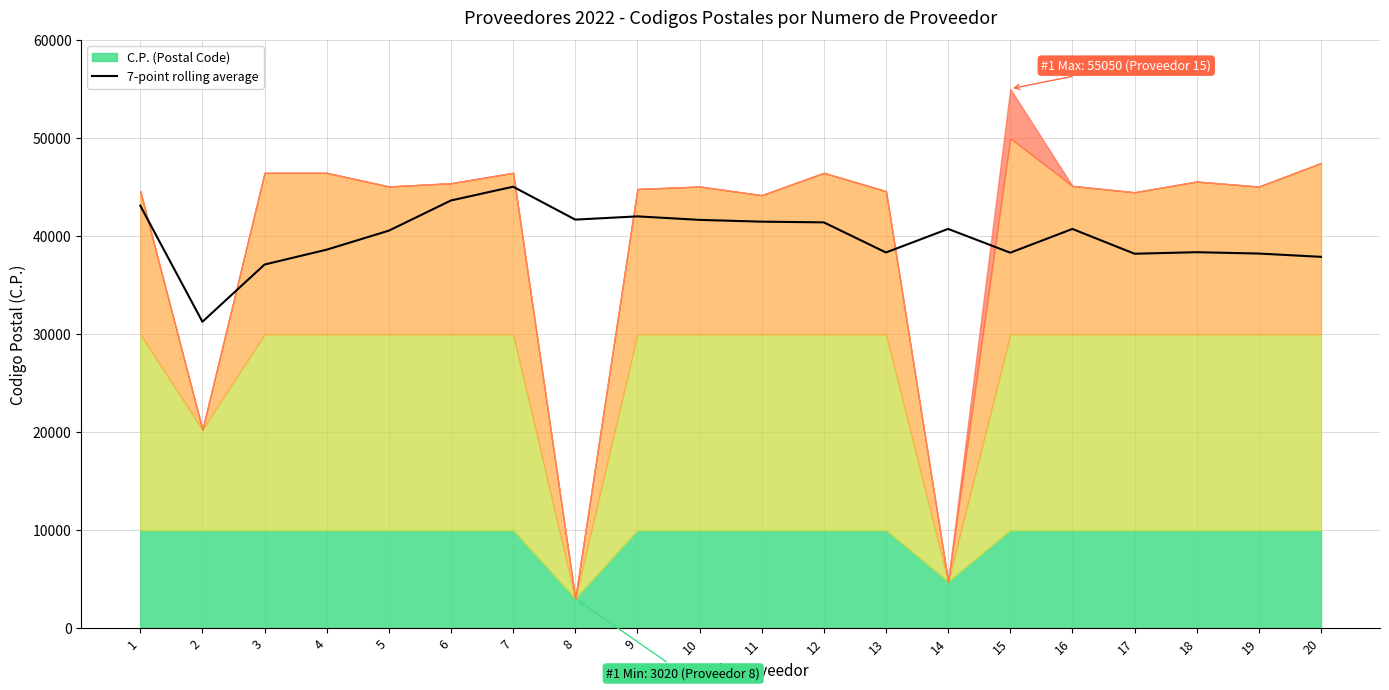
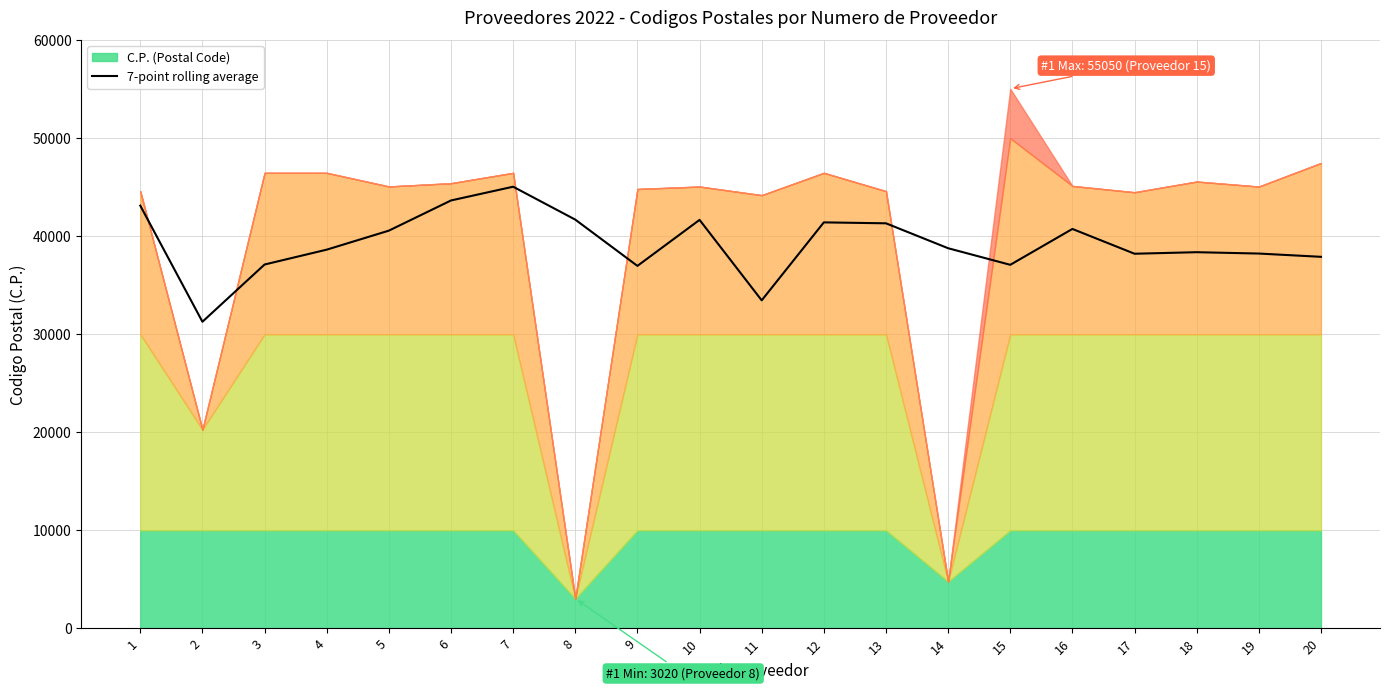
  {
    "7-point rolling average": {
      "1": 43000,
      "2": 31000,
      "3": 37000,
      "4": 39000,
      "5": 41000,
      "6": 44000,
      "7": 45000,
      "8": 42000,
-     "9": 42000,
+     "9": 37000,
      "10": 42000,
-     "11": 41000,
+     "11": 33000,
      "12": 41000,
-     "13": 38000,
-     "14": 41000,
-     "15": 38000,
+     "13": 41000,
+     "14": 39000,
+     "15": 37000,
      "16": 41000,
      "17": 38000,
      "18": 38000,
      "19": 38000,
      "20": 38000
    },
    "C.P. (Postal Code)": {
      "1": 10000,
      "2": 10000,
      "3": 10000,
      "4": 10000,
      "5": 10000,
      "6": 10000,
      "7": 10000,
      "9": 10000,
      "10": 10000,
      "11": 10000,
      "12": 10000,
      "13": 10000,
      "15": 10000,
      "16": 10000,
      "17": 10000,
      "18": 10000,
      "19": 10000,
      "20": 10000
    }
  }
